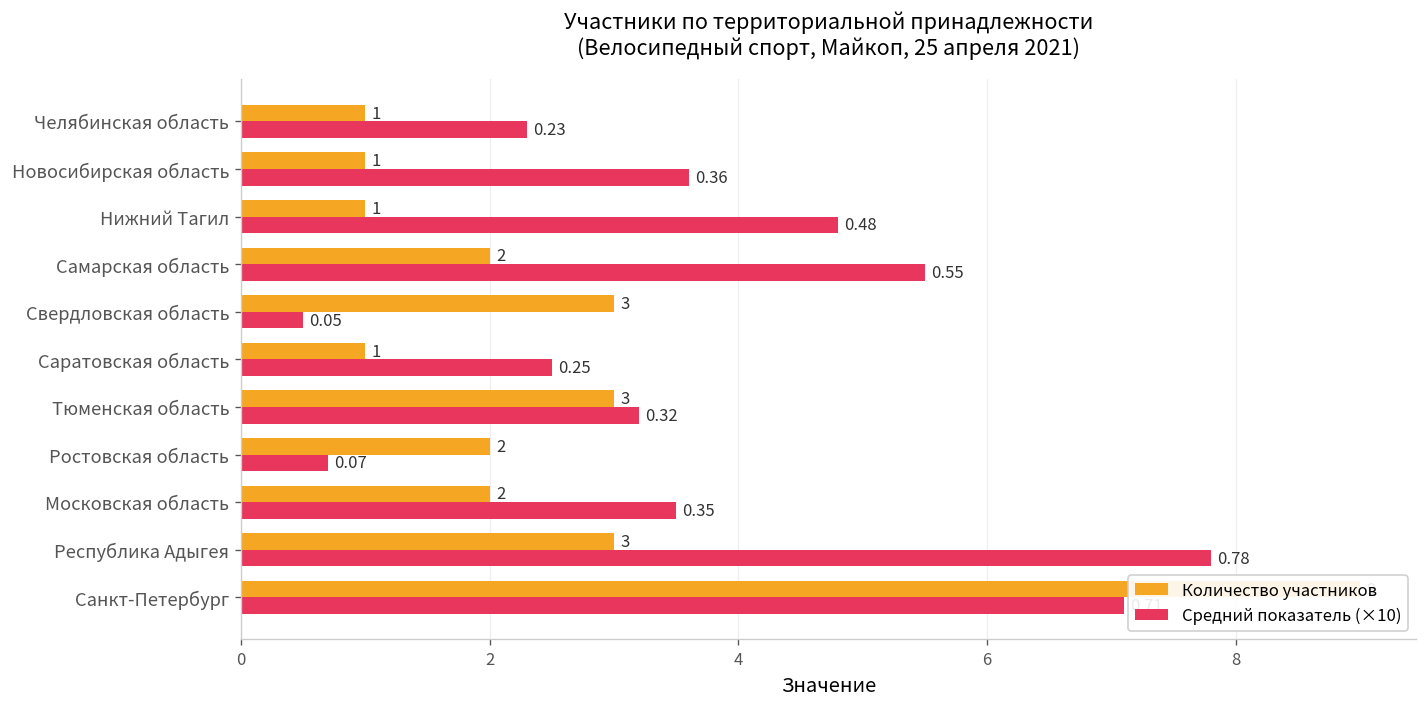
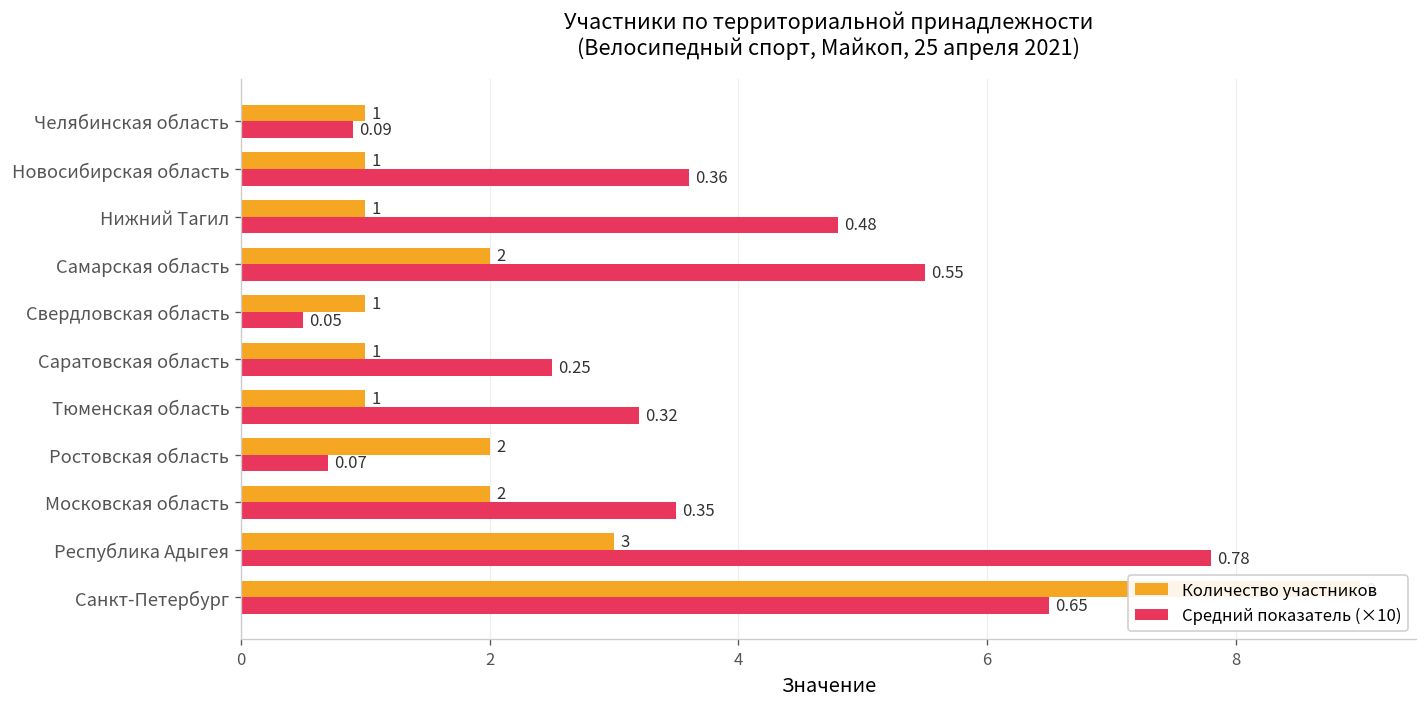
  {
    "Количество участников": {
      "Челябинская область": 1,
      "Новосибирская область": 1,
      "Нижний Тагил": 1,
      "Самарская область": 2,
-     "Свердловская область": 3,
+     "Свердловская область": 1,
      "Саратовская область": 1,
-     "Тюменская область": 3,
+     "Тюменская область": 1,
      "Ростовская область": 2,
      "Московская область": 2,
      "Республика Адыгея": 3
    },
    "Средний показатель (×10)": {
-     "Челябинская область": 0.23,
-     "Санкт-Петербург": 7.10
+     "Челябинская область": 0.09,
+     "Санкт-Петербург": 6.50
    }
  }
